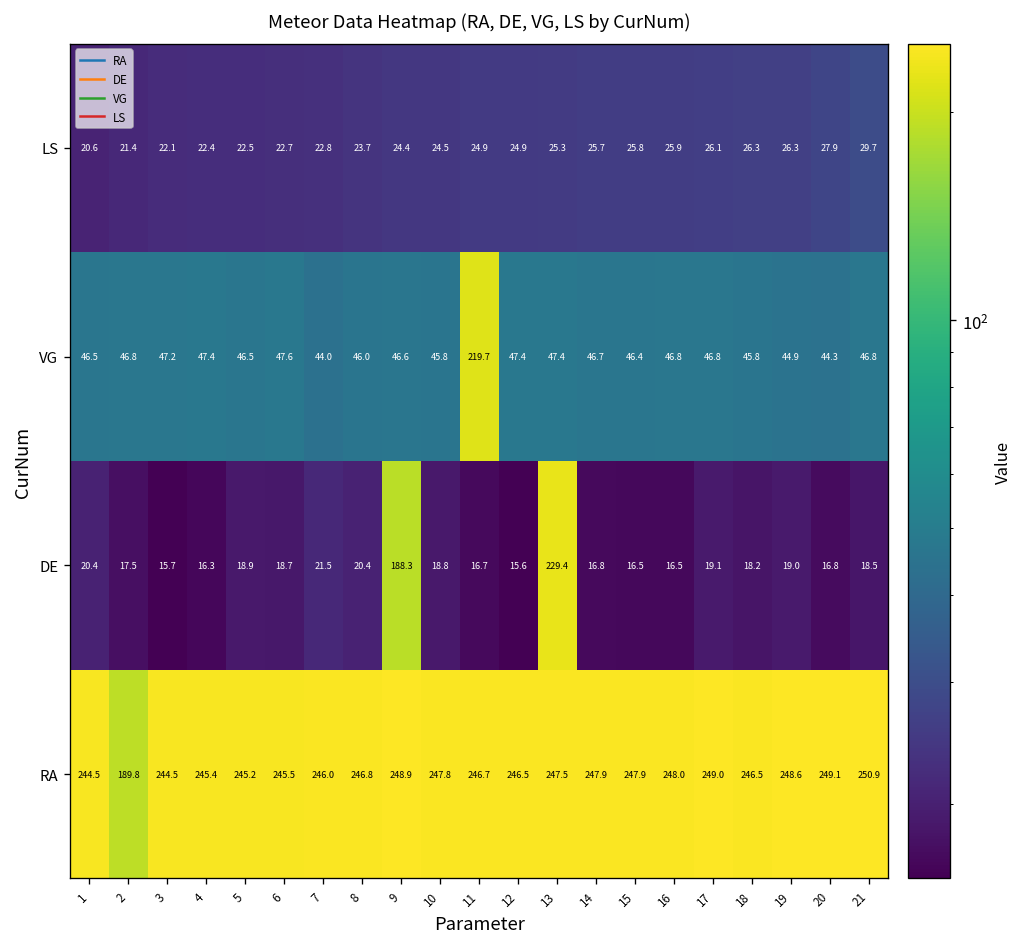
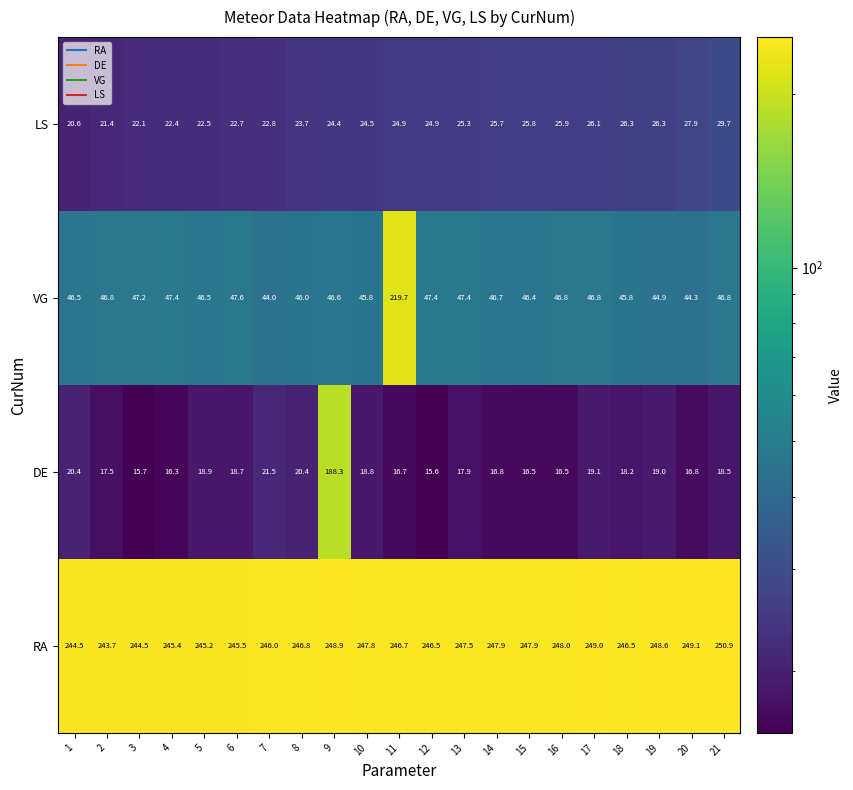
  {
    "LS": {
      "1": 20.6,
      "2": 21.4,
      "3": 22.1,
      "4": 22.4,
      "5": 22.5,
      "6": 22.7,
      "7": 22.8,
      "8": 23.7,
      "9": 24.4,
      "10": 24.5,
      "11": 24.9,
      "12": 24.9,
      "13": 25.3,
      "14": 25.7,
      "15": 25.8,
      "16": 25.9,
      "17": 26.1,
      "18": 26.3,
      "19": 26.3,
      "20": 27.9,
      "21": 29.7
    },
    "VG": {
      "1": 46.5,
      "2": 46.8,
      "3": 47.2,
      "4": 47.4,
      "5": 46.5,
      "6": 47.6,
      "7": 44.0,
      "8": 46.0,
      "9": 46.6,
      "10": 45.8,
      "11": 219.7,
      "12": 47.4,
      "13": 47.4,
      "14": 46.7,
      "15": 46.4,
      "16": 46.8,
      "17": 46.8,
      "18": 45.8,
      "19": 44.9,
      "20": 44.3,
      "21": 46.8
    },
    "DE": {
      "1": 20.4,
      "2": 17.5,
      "3": 15.7,
      "4": 16.3,
      "5": 18.9,
      "6": 18.7,
      "7": 21.5,
      "8": 20.4,
      "9": 188.3,
      "10": 18.8,
      "11": 16.7,
      "12": 15.6,
-     "13": 229.4,
+     "13": 17.9,
      "14": 16.8,
      "15": 16.5,
      "16": 16.5,
      "17": 19.1,
      "18": 18.2,
      "19": 19.0,
      "20": 16.8,
      "21": 18.5
    },
    "RA": {
      "1": 244.5,
-     "2": 189.8,
+     "2": 243.7,
      "3": 244.5,
      "4": 245.4,
      "5": 245.2,
      "6": 245.5,
      "7": 246.0,
      "8": 246.8,
      "9": 248.9,
      "10": 247.8,
      "11": 246.7,
      "12": 246.5,
      "13": 247.5,
      "14": 247.9,
      "15": 247.9,
      "16": 248.0,
      "17": 249.0,
      "18": 246.5,
      "19": 248.6,
      "20": 249.1,
      "21": 250.9
    }
  }
